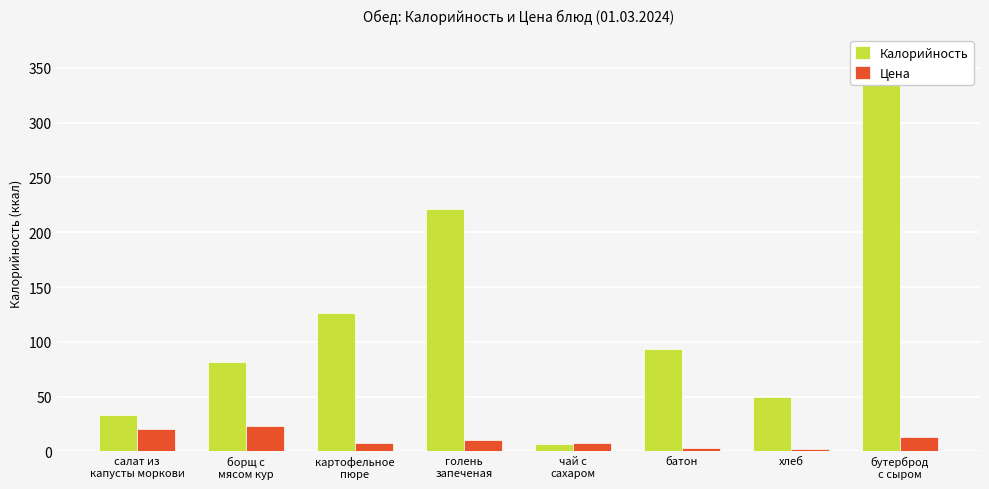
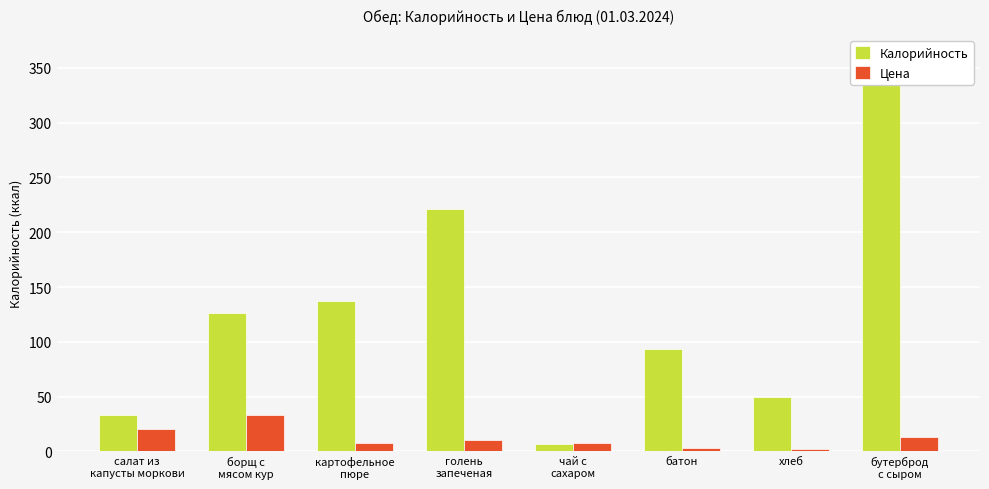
  {
    "Калорийность": {
      "салат из капусты моркови": 33,
-     "борщ с мясом кур": 82,
-     "картофельное пюре": 126,
+     "борщ с мясом кур": 126,
+     "картофельное пюре": 137,
      "голень запеченая": 221,
      "чай с сахаром": 7,
      "батон": 93,
      "хлеб": 50
    },
    "Цена": {
      "салат из капусты моркови": 20,
-     "борщ с мясом кур": 24,
+     "борщ с мясом кур": 33,
      "картофельное пюре": 8,
      "голень запеченая": 10,
      "чай с сахаром": 8,
      "батон": 3,
      "хлеб": 3,
      "бутерброд с сыром": 13
    }
  }
